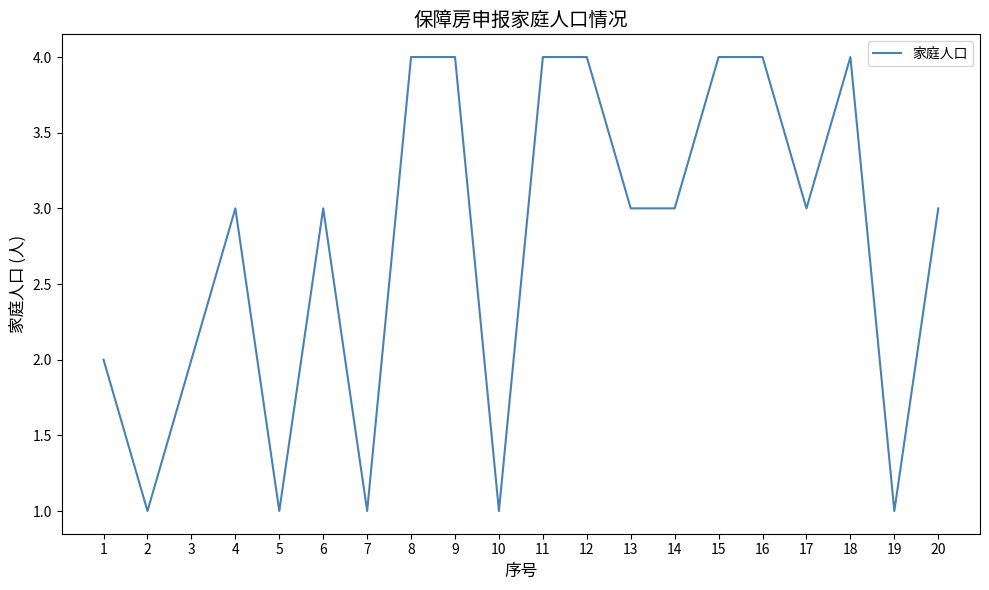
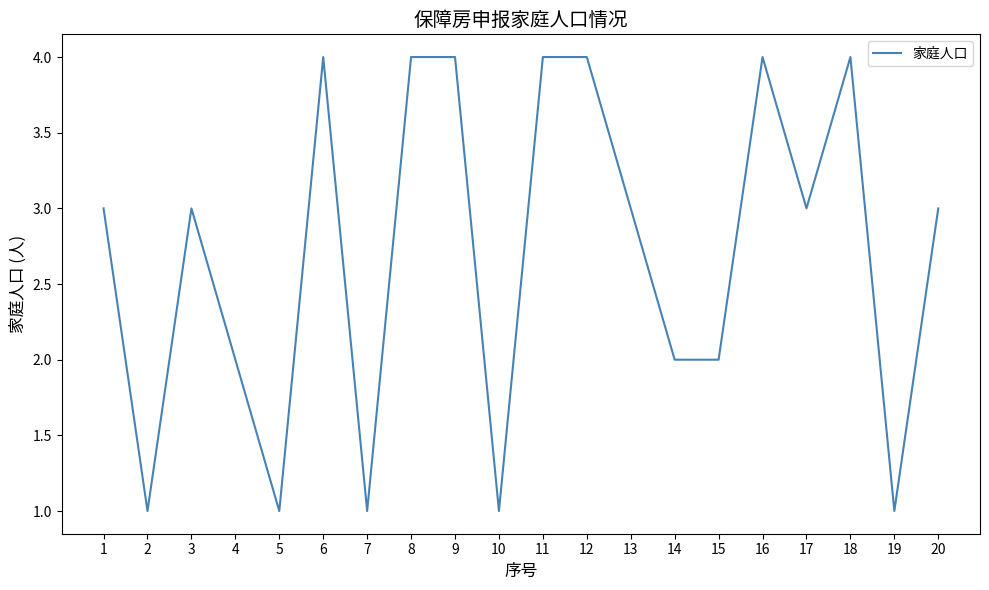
  {
-   "1": 2,
+   "1": 3,
    "2": 1,
-   "3": 2,
-   "4": 3,
+   "3": 3,
+   "4": 2,
    "5": 1,
-   "6": 3,
+   "6": 4,
    "7": 1,
    "8": 4,
    "9": 4,
    "10": 1,
    "11": 4,
    "12": 4,
    "13": 3,
-   "14": 3,
-   "15": 4,
+   "14": 2,
+   "15": 2,
    "16": 4,
    "17": 3,
    "18": 4,
    "19": 1,
    "20": 3
  }
